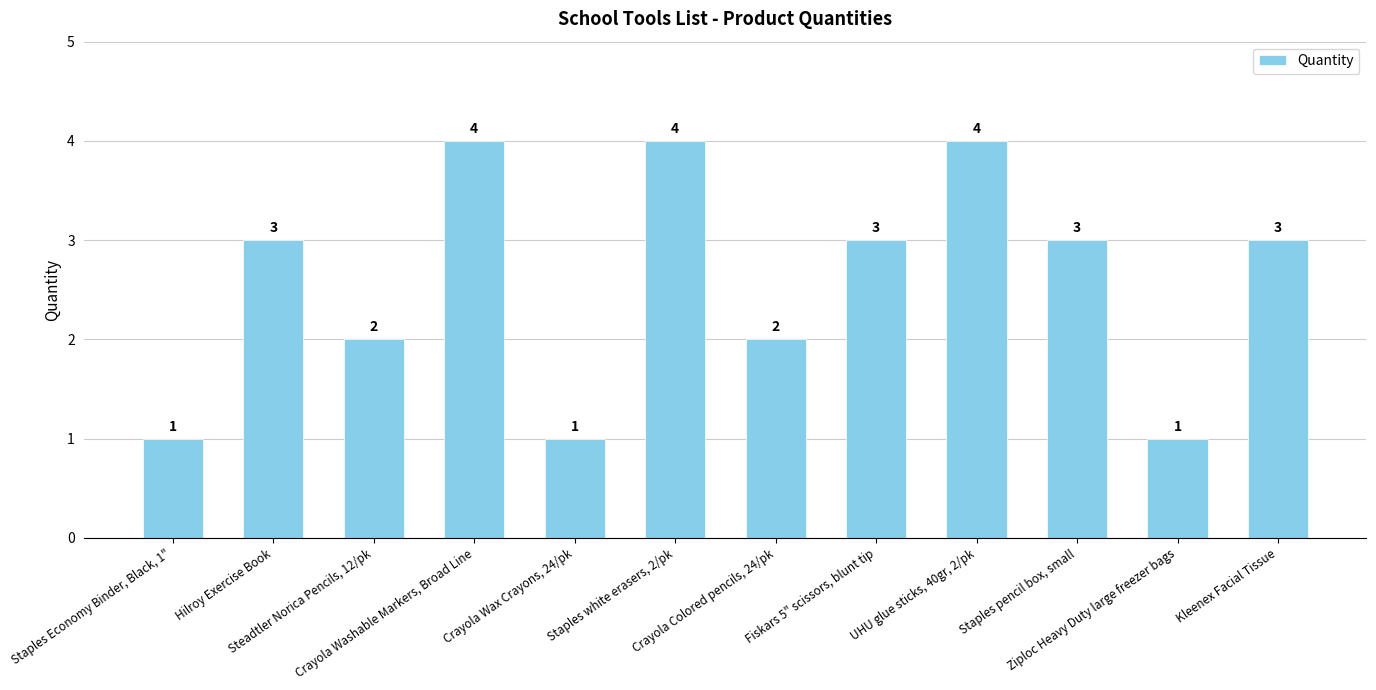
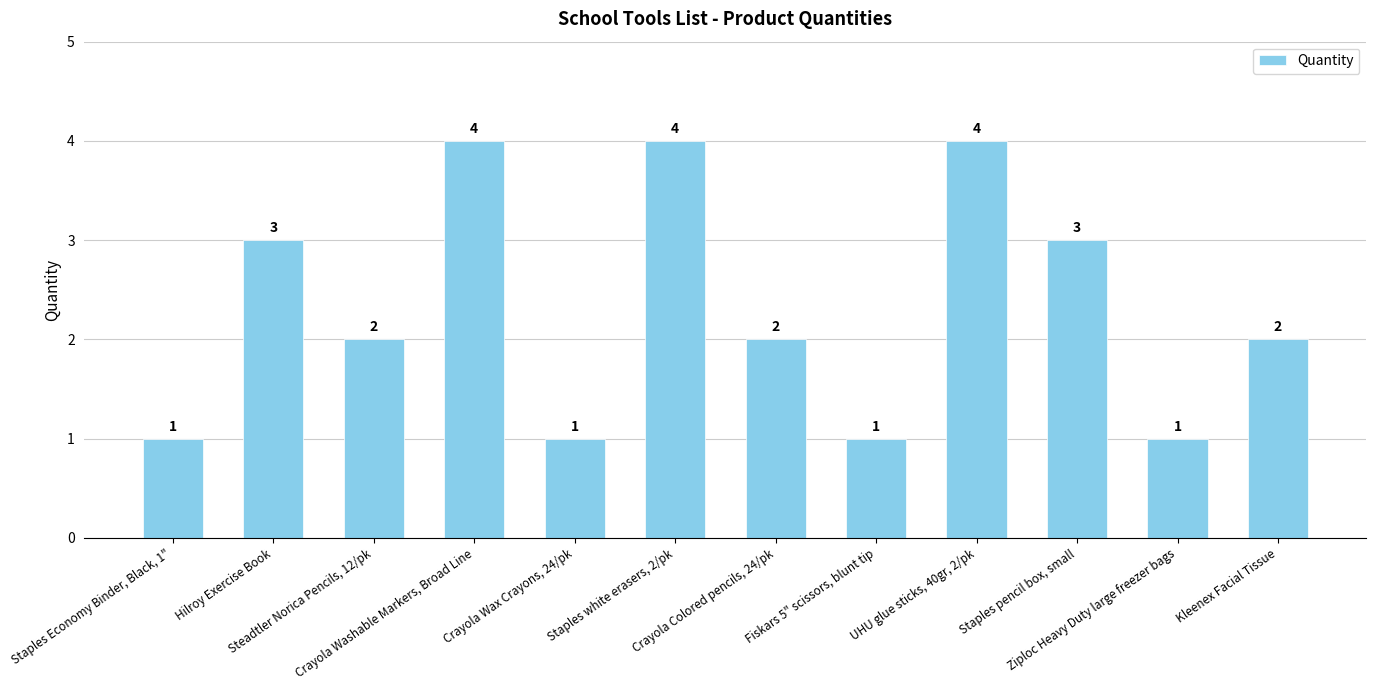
  {
    "Staples Economy Binder, Black, 1\"": 1,
    "Hilroy Exercise Book": 3,
    "Steadtler Norica Pencils, 12/pk": 2,
    "Crayola Washable Markers, Broad Line": 4,
    "Crayola Wax Crayons, 24/pk": 1,
    "Staples white erasers, 2/pk": 4,
    "Crayola Colored pencils, 24/pk": 2,
-   "Fiskars 5\" scissors, blunt tip": 3,
+   "Fiskars 5\" scissors, blunt tip": 1,
    "UHU glue sticks, 40gr, 2/pk": 4,
    "Staples pencil box, small": 3,
    "Ziploc Heavy Duty large freezer bags": 1,
-   "Kleenex Facial Tissue": 3
+   "Kleenex Facial Tissue": 2
  }
